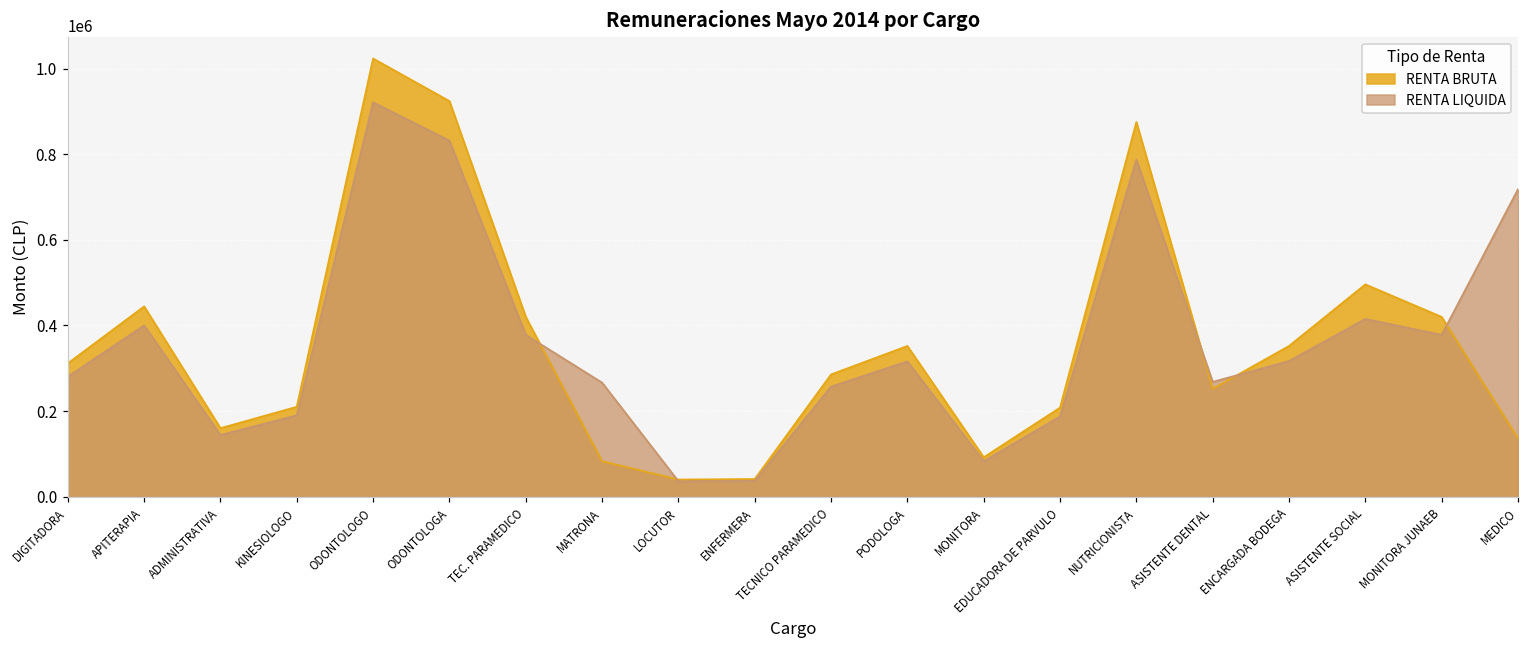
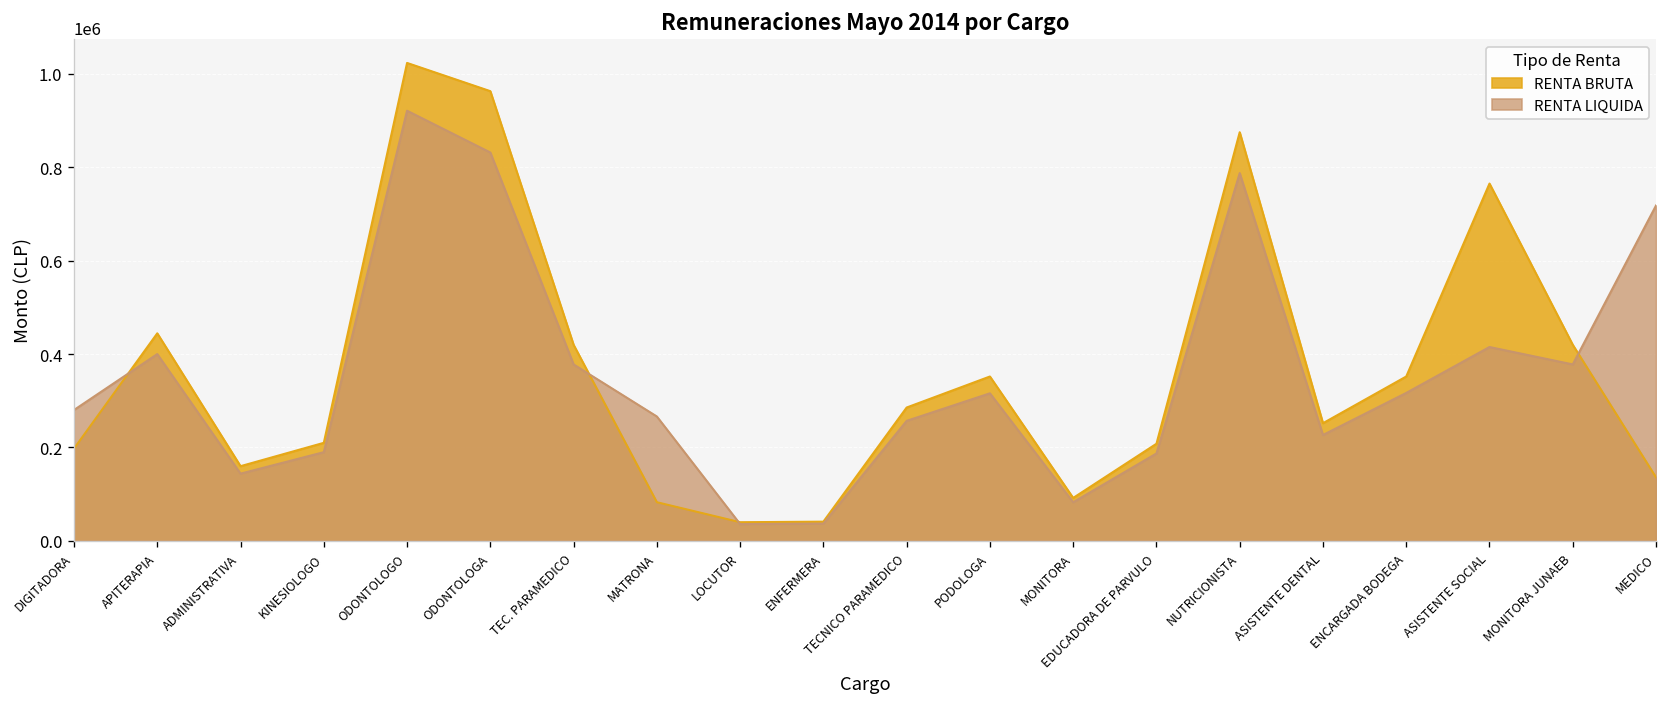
  {
    "RENTA BRUTA": {
-     "DIGITADORA": 310000,
+     "DIGITADORA": 200000,
      "APITERAPIA": 440000,
      "ADMINISTRATIVA": 160000,
      "KINESIOLOGO": 210000,
      "ODONTOLOGO": 1020000,
-     "ODONTOLOGA": 920000,
+     "ODONTOLOGA": 960000,
      "TEC. PARAMEDICO": 420000,
      "MATRONA": 80000,
      "TECNICO PARAMEDICO": 290000,
      "PODOLOGA": 350000,
      "MONITORA": 90000,
      "EDUCADORA DE PARVULO": 210000,
      "NUTRICIONISTA": 880000,
      "ASISTENTE DENTAL": 250000,
      "ENCARGADA BODEGA": 350000,
-     "ASISTENTE SOCIAL": 500000,
+     "ASISTENTE SOCIAL": 770000,
      "MONITORA JUNAEB": 420000,
      "MEDICO": 140000
    },
    "RENTA LIQUIDA": {
      "DIGITADORA": 280000,
      "APITERAPIA": 400000,
      "ADMINISTRATIVA": 140000,
      "KINESIOLOGO": 190000,
      "ODONTOLOGO": 920000,
      "ODONTOLOGA": 830000,
      "TEC. PARAMEDICO": 380000,
      "MATRONA": 270000,
      "TECNICO PARAMEDICO": 260000,
      "PODOLOGA": 320000,
      "MONITORA": 80000,
      "EDUCADORA DE PARVULO": 190000,
      "NUTRICIONISTA": 790000,
-     "ASISTENTE DENTAL": 270000,
+     "ASISTENTE DENTAL": 230000,
      "ENCARGADA BODEGA": 320000,
      "ASISTENTE SOCIAL": 420000,
      "MONITORA JUNAEB": 380000,
      "MEDICO": 720000
    }
  }
